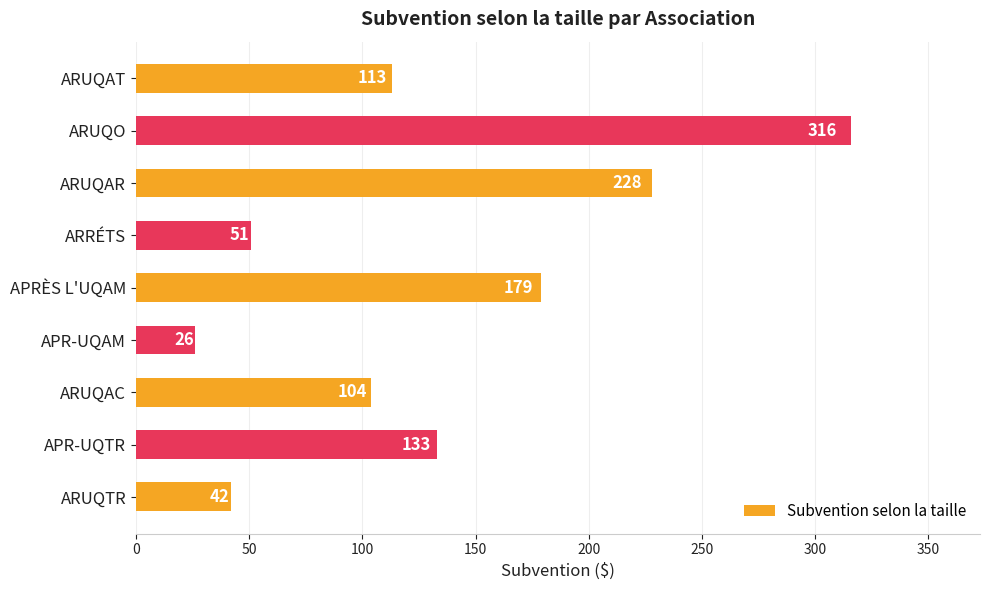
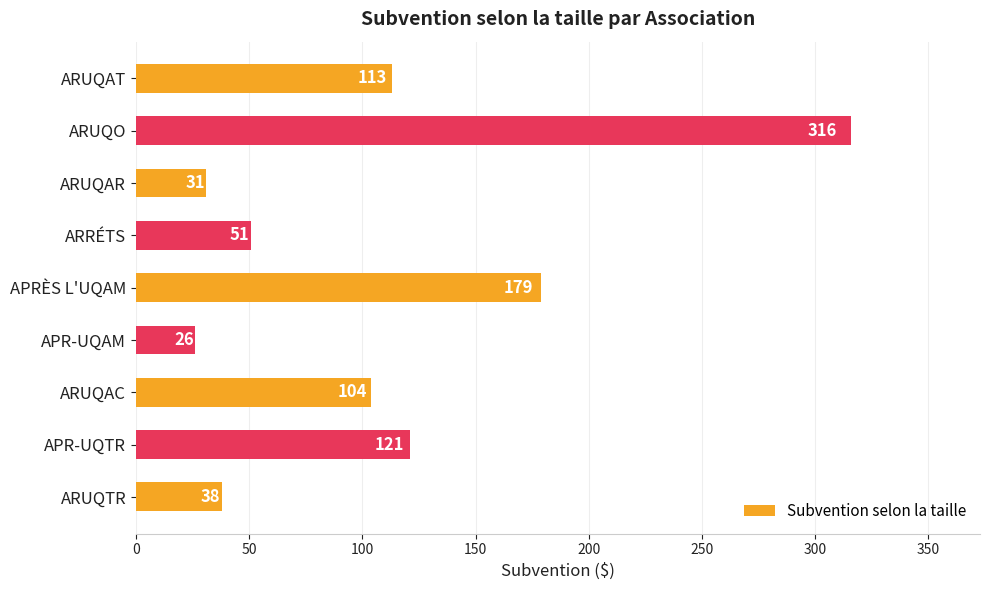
  {
    "ARUQAT": 113,
    "ARUQO": 316,
-   "ARUQAR": 228,
+   "ARUQAR": 31,
    "ARRÉTS": 51,
    "APRÈS L'UQAM": 179,
    "APR-UQAM": 26,
    "ARUQAC": 104,
-   "APR-UQTR": 133,
-   "ARUQTR": 42
+   "APR-UQTR": 121,
+   "ARUQTR": 38
  }
